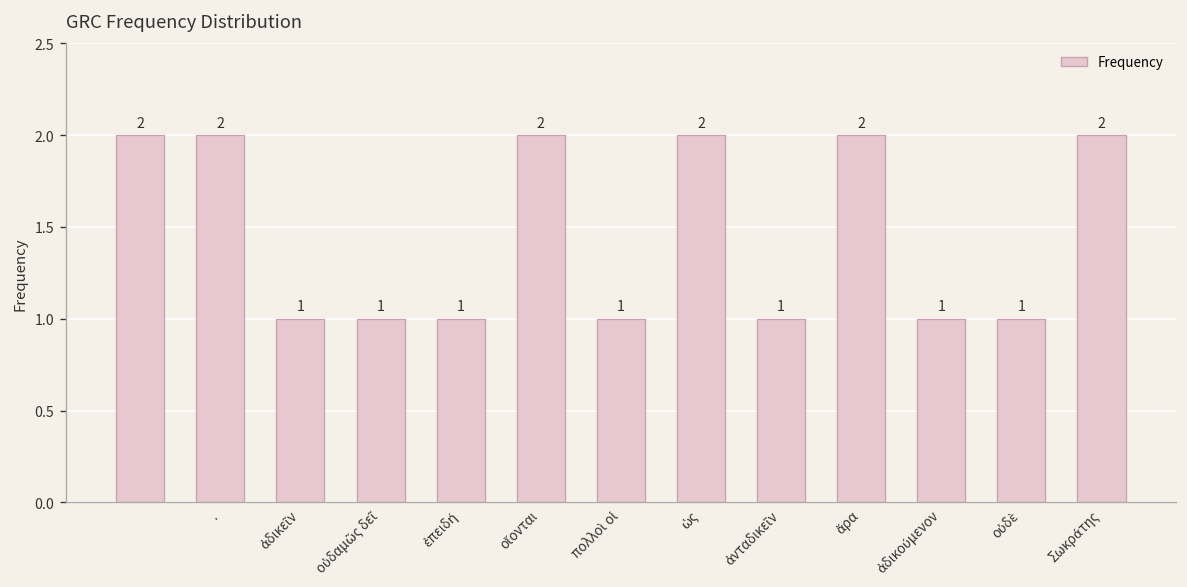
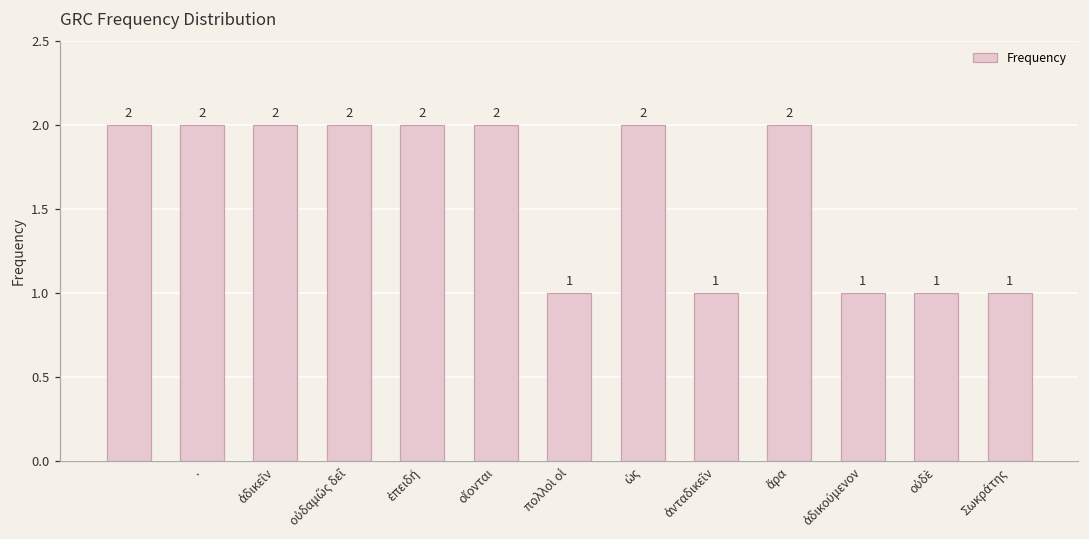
  {
    ".": 2,
-   "ἀδικεῖν": 1,
-   "οὐδαμῶς δεῖ": 1,
-   "ἐπειδή": 1,
+   "ἀδικεῖν": 2,
+   "οὐδαμῶς δεῖ": 2,
+   "ἐπειδή": 2,
    "οἴονται": 2,
    "πολλοὶ οἱ": 1,
    "ὡς": 2,
    "ἀνταδικεῖν": 1,
    "ἄρα": 2,
    "ἀδικούμενον": 1,
    "οὐδὲ": 1,
-   "Σωκράτης": 2
+   "Σωκράτης": 1
  }
